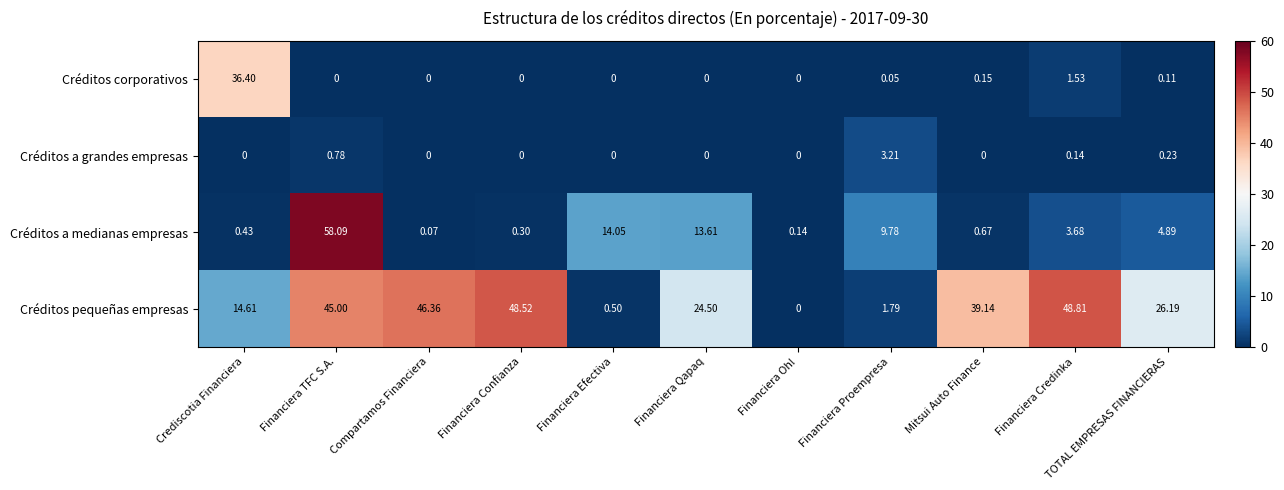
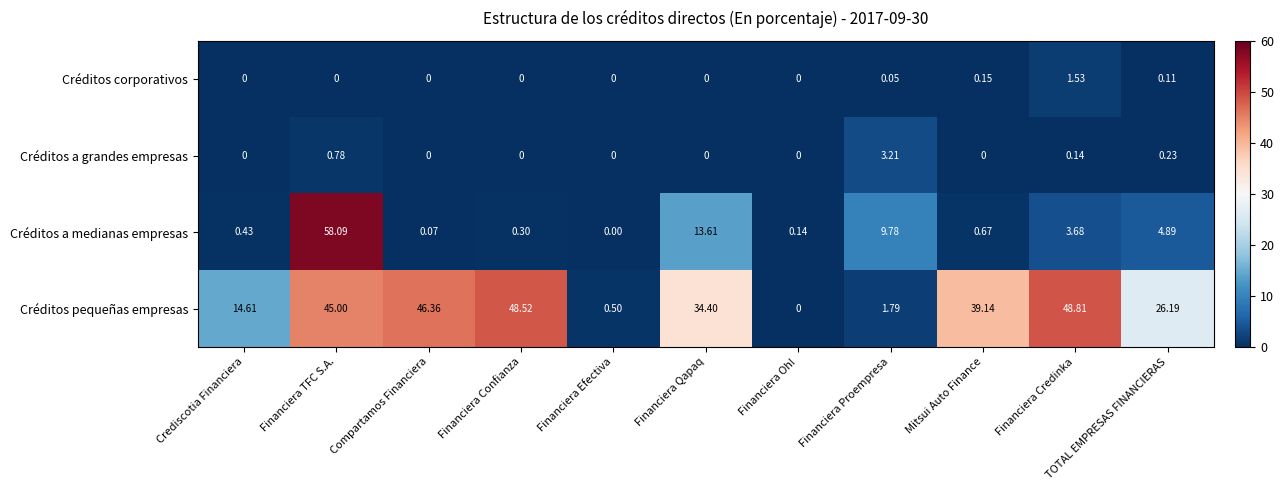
  {
    "Créditos corporativos": {
-     "Crediscotia Financiera": 36.40,
+     "Crediscotia Financiera": 0,
      "Financiera TFC S.A.": 0,
      "Compartamos Financiera": 0,
      "Financiera Confianza": 0,
      "Financiera Efectiva": 0,
      "Financiera Qapaq": 0,
      "Financiera Oh!": 0,
      "Financiera Proempresa": 0.05,
      "Mitsui Auto Finance": 0.15,
      "Financiera Credinka": 1.53,
      "TOTAL EMPRESAS FINANCIERAS": 0.11
    },
    "Créditos a grandes empresas": {
      "Crediscotia Financiera": 0,
      "Financiera TFC S.A.": 0.78,
      "Compartamos Financiera": 0,
      "Financiera Confianza": 0,
      "Financiera Efectiva": 0,
      "Financiera Qapaq": 0,
      "Financiera Oh!": 0,
      "Financiera Proempresa": 3.21,
      "Mitsui Auto Finance": 0,
      "Financiera Credinka": 0.14,
      "TOTAL EMPRESAS FINANCIERAS": 0.23
    },
    "Créditos a medianas empresas": {
      "Crediscotia Financiera": 0.43,
      "Financiera TFC S.A.": 58.09,
      "Compartamos Financiera": 0.07,
      "Financiera Confianza": 0.30,
-     "Financiera Efectiva": 14.05,
+     "Financiera Efectiva": 0.00,
      "Financiera Qapaq": 13.61,
      "Financiera Oh!": 0.14,
      "Financiera Proempresa": 9.78,
      "Mitsui Auto Finance": 0.67,
      "Financiera Credinka": 3.68,
      "TOTAL EMPRESAS FINANCIERAS": 4.89
    },
    "Créditos pequeñas empresas": {
      "Crediscotia Financiera": 14.61,
      "Financiera TFC S.A.": 45.00,
      "Compartamos Financiera": 46.36,
      "Financiera Confianza": 48.52,
      "Financiera Efectiva": 0.50,
-     "Financiera Qapaq": 24.50,
+     "Financiera Qapaq": 34.40,
      "Financiera Oh!": 0,
      "Financiera Proempresa": 1.79,
      "Mitsui Auto Finance": 39.14,
      "Financiera Credinka": 48.81,
      "TOTAL EMPRESAS FINANCIERAS": 26.19
    }
  }
